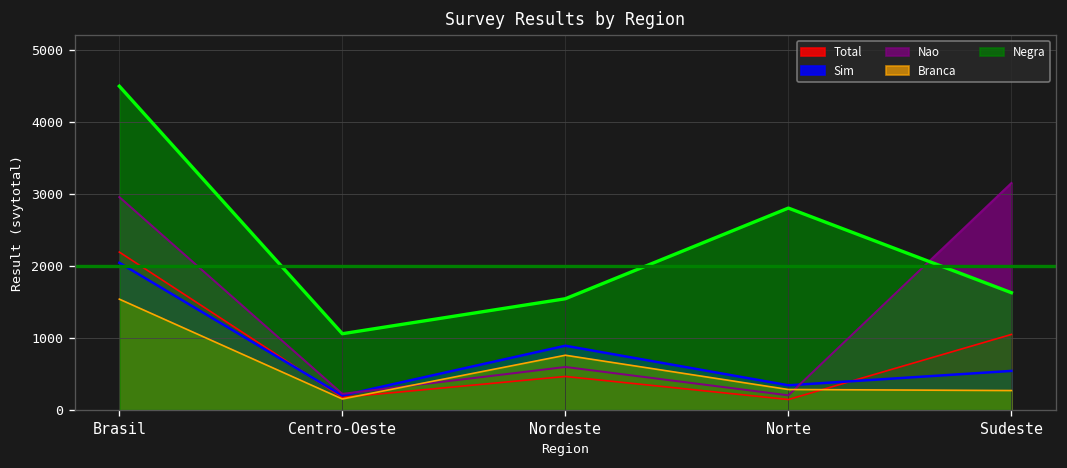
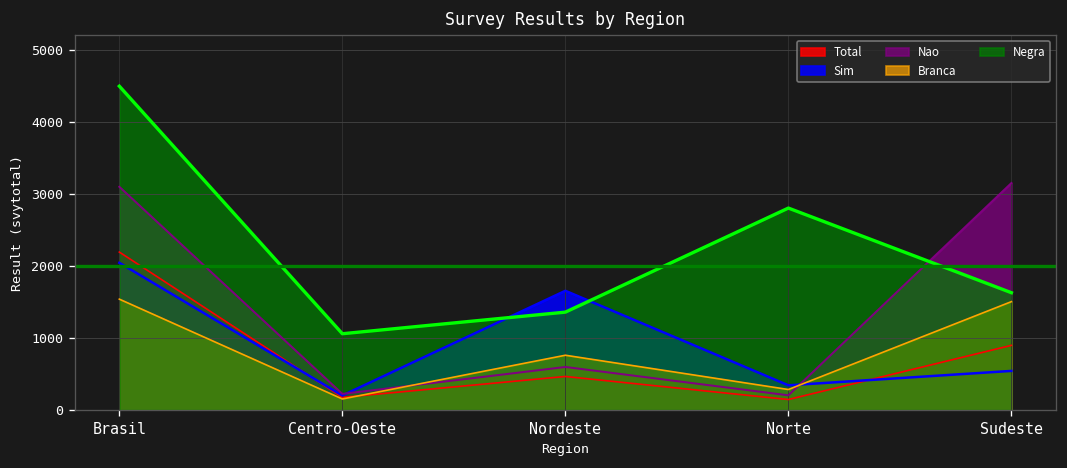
  {
    "Total": {
      "Brasil": 2200,
      "Nordeste": 500,
      "Norte": 100,
-     "Sudeste": 1000
+     "Sudeste": 900
    },
    "Sim": {
      "Brasil": 2000,
-     "Nordeste": 900,
+     "Nordeste": 1700,
      "Norte": 300,
      "Sudeste": 500
    },
    "Nao": {
-     "Brasil": 3000,
+     "Brasil": 3100,
      "Nordeste": 600,
      "Norte": 200,
      "Sudeste": 3100
    },
    "Branca": {
      "Brasil": 1500,
      "Nordeste": 800,
      "Norte": 300,
-     "Sudeste": 300
+     "Sudeste": 1500
    },
    "Negra": {
      "Brasil": 4500,
      "Centro-Oeste": 1100,
-     "Nordeste": 1500,
+     "Nordeste": 1400,
      "Norte": 2800,
      "Sudeste": 1600
    }
  }
